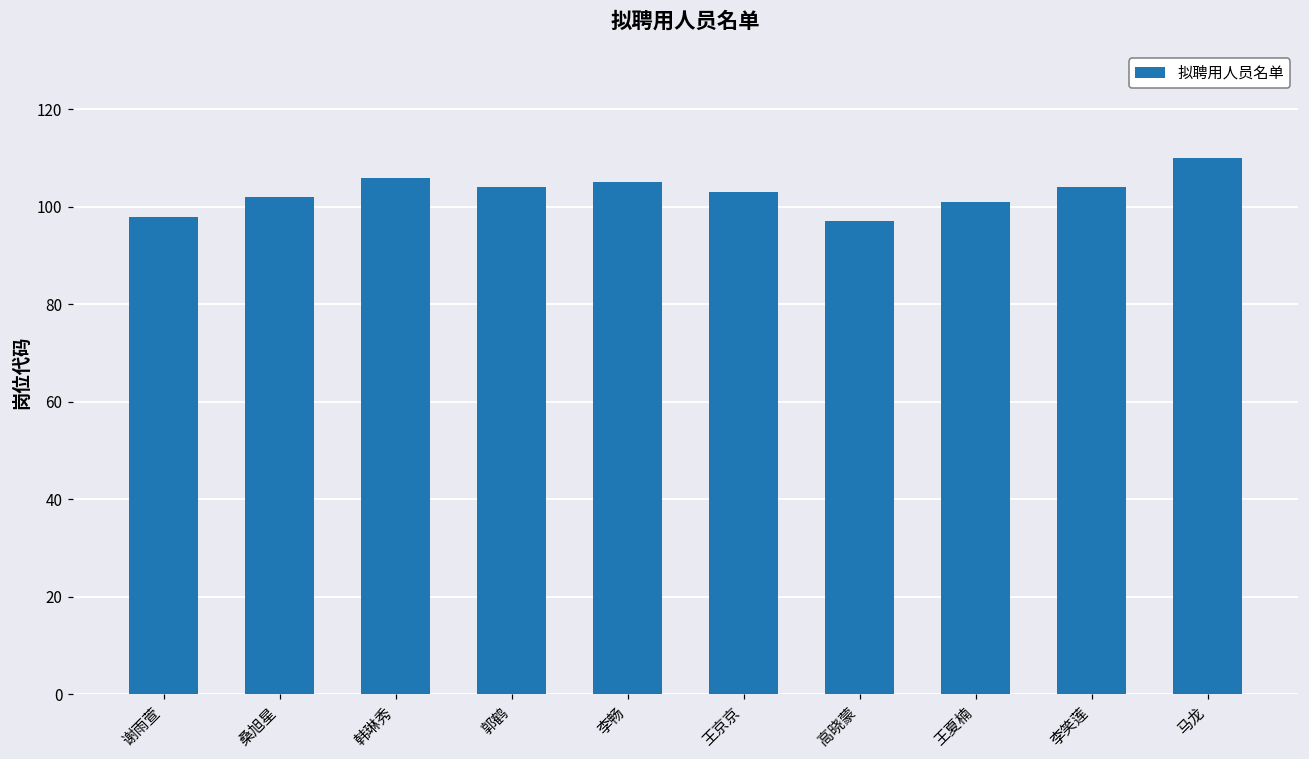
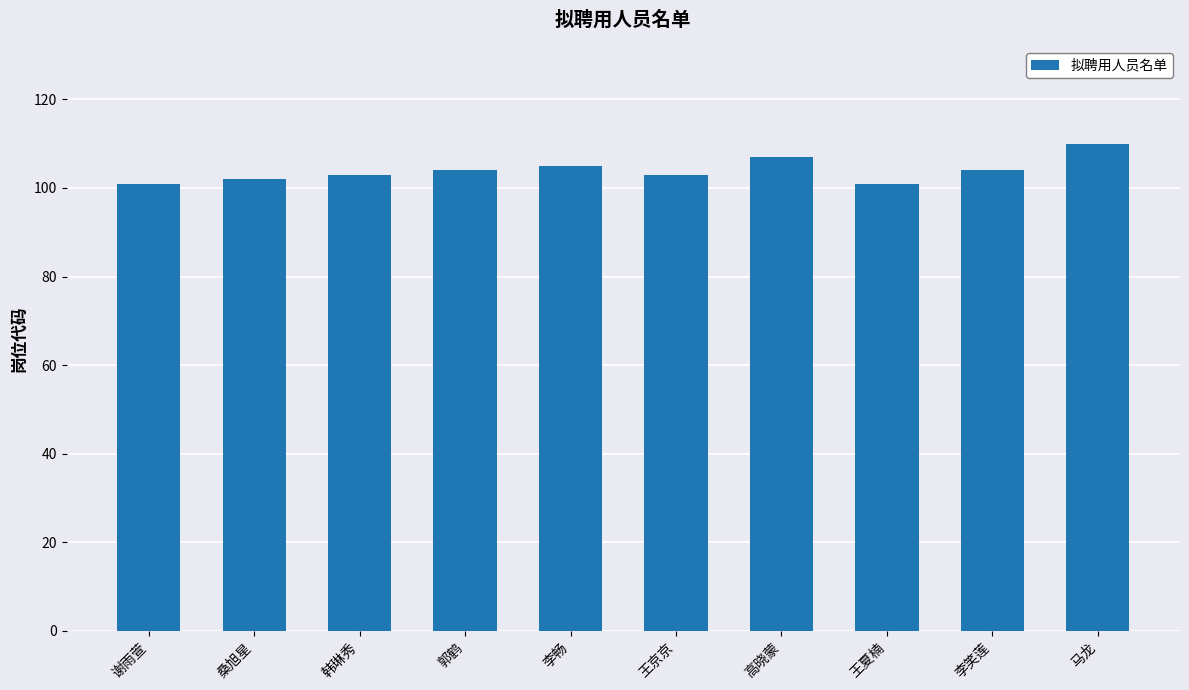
  {
-   "谢雨萱": 98,
+   "谢雨萱": 101,
    "桑旭星": 102,
-   "韩琳秀": 106,
+   "韩琳秀": 103,
    "郭鹤": 104,
    "李畅": 105,
    "王京京": 103,
-   "高晓蒙": 97,
+   "高晓蒙": 107,
    "王夏楠": 101,
    "李笑莲": 104,
    "马龙": 110
  }
